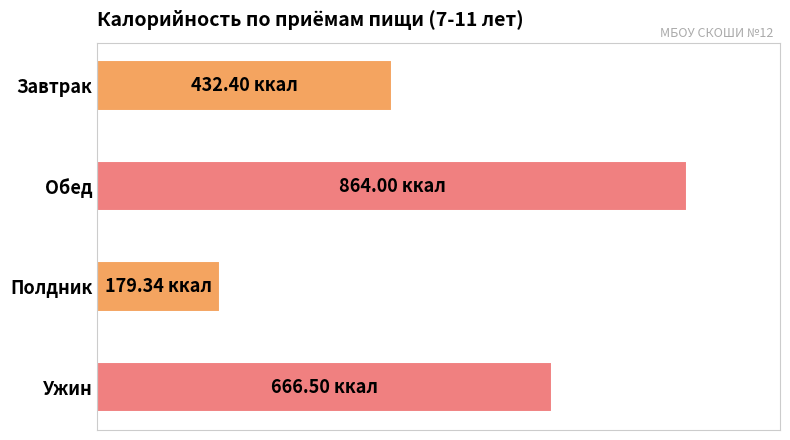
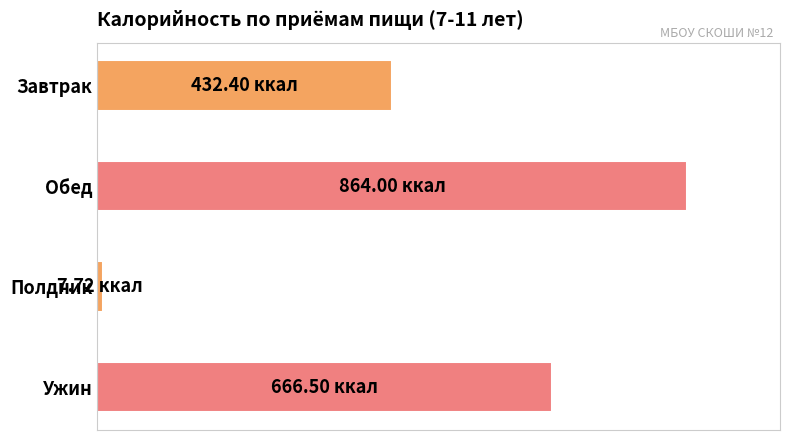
  {
    "Завтрак": 432.40,
    "Обед": 864.00,
-   "Полдник": 179.34,
+   "Полдник": 7.72,
    "Ужин": 666.50
  }
